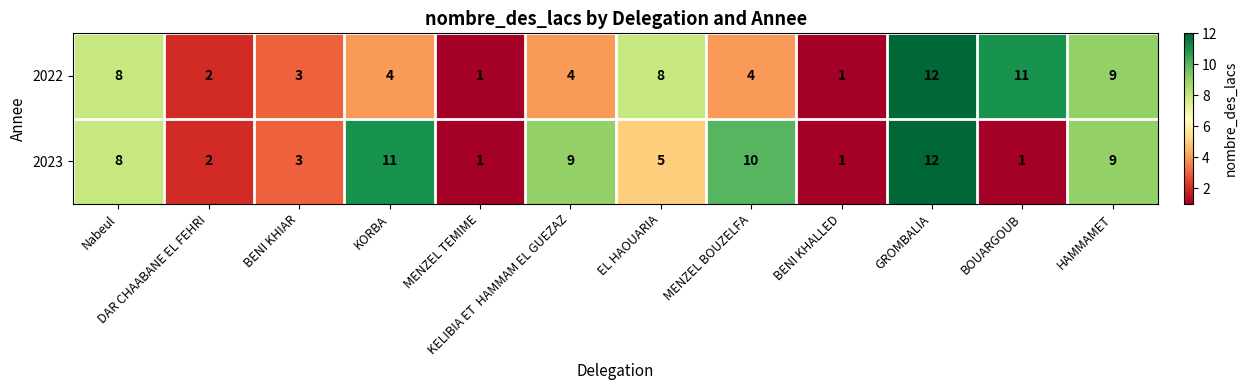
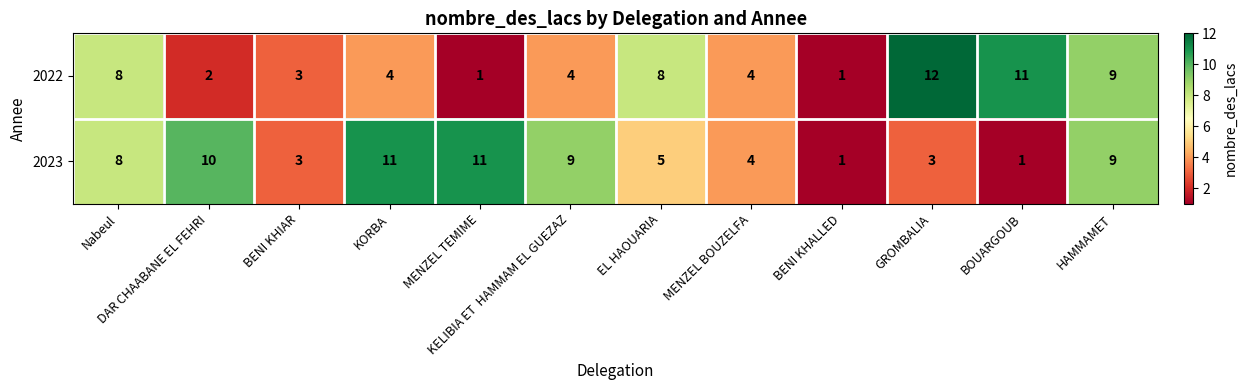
  {
    "2022": {
      "Nabeul": 8,
      "DAR CHAABANE EL FEHRI": 2,
      "BENI KHIAR": 3,
      "KORBA": 4,
      "MENZEL TEMIME": 1,
      "KELIBIA ET HAMMAM EL GUEZAZ": 4,
      "EL HAOUARIA": 8,
      "MENZEL BOUZELFA": 4,
      "BENI KHALLED": 1,
      "GROMBALIA": 12,
      "BOUARGOUB": 11,
      "HAMMAMET": 9
    },
    "2023": {
      "Nabeul": 8,
-     "DAR CHAABANE EL FEHRI": 2,
+     "DAR CHAABANE EL FEHRI": 10,
      "BENI KHIAR": 3,
      "KORBA": 11,
-     "MENZEL TEMIME": 1,
+     "MENZEL TEMIME": 11,
      "KELIBIA ET HAMMAM EL GUEZAZ": 9,
      "EL HAOUARIA": 5,
-     "MENZEL BOUZELFA": 10,
+     "MENZEL BOUZELFA": 4,
      "BENI KHALLED": 1,
-     "GROMBALIA": 12,
+     "GROMBALIA": 3,
      "BOUARGOUB": 1,
      "HAMMAMET": 9
    }
  }
